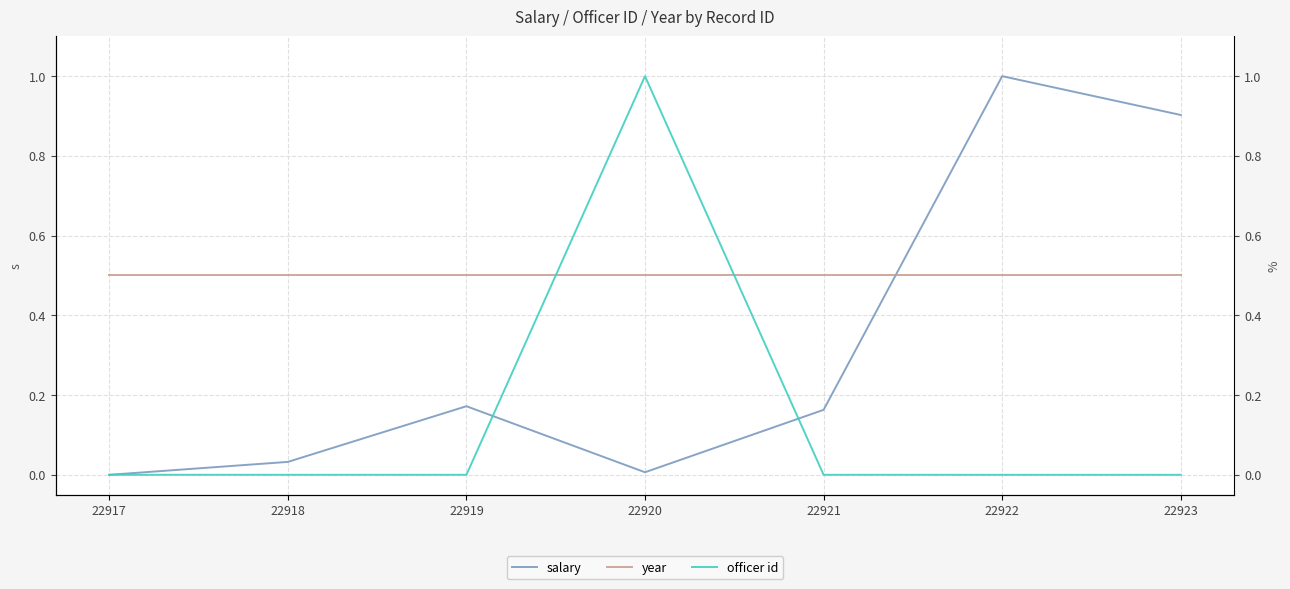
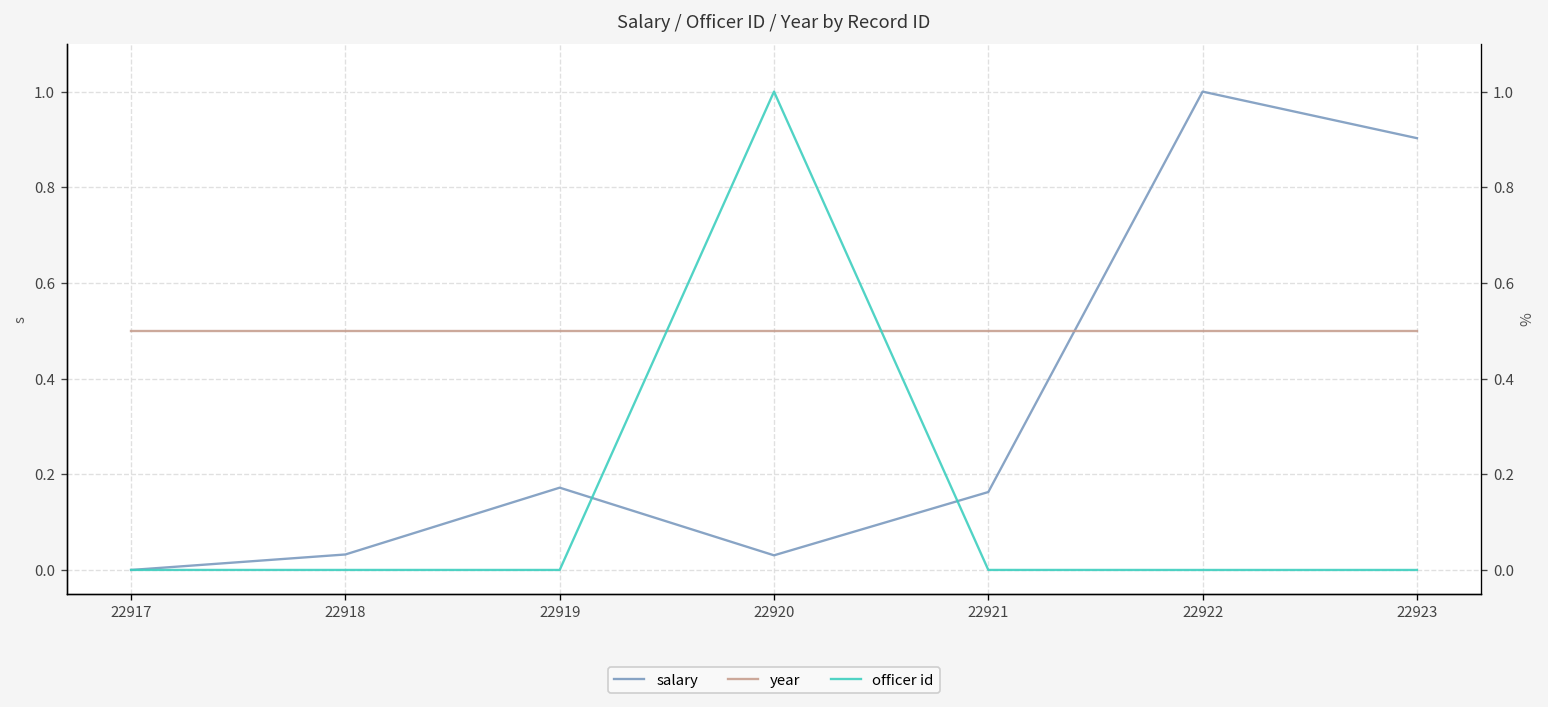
  {
    "salary": {
      "22918": 0.03,
      "22919": 0.17,
-     "22920": 0.01,
+     "22920": 0.03,
      "22921": 0.16,
      "22922": 1.00,
      "22923": 0.90
    },
    "year": {
      "22917": 0.50,
      "22918": 0.50,
      "22919": 0.50,
      "22920": 0.50,
      "22921": 0.50,
      "22922": 0.50,
      "22923": 0.50
    },
    "officer id": {
      "22918": 0.00,
      "22919": 0.00,
      "22920": 1.00,
      "22921": 0.00,
      "22922": 0.00,
      "22923": 0.00
    }
  }
